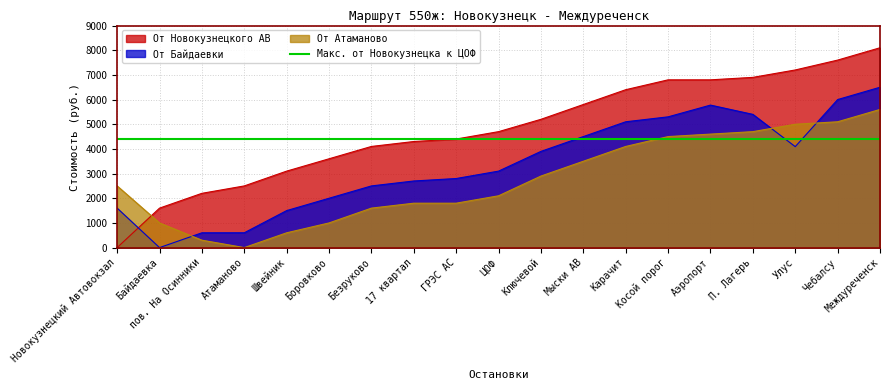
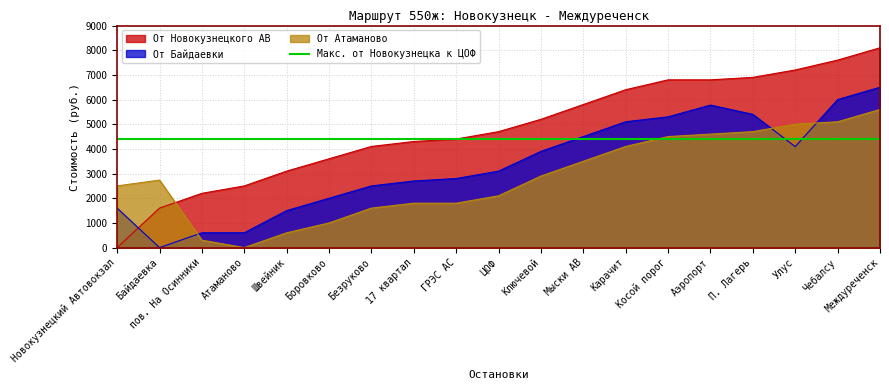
  {
    "От Новокузнецкого АВ": {
      "Новокузнецкий Автовокзал": 0,
      "Байдаевка": 1600,
      "пов. На Осинники": 2200,
      "Атаманово": 2500,
      "Швейник": 3100,
      "Боровково": 3600,
      "Безруково": 4100,
      "17 квартал": 4300,
      "ГРЭС АС": 4400,
      "ЦОФ": 4700,
      "Ключевой": 5200,
      "Мыски АВ": 5800,
      "Карачит": 6400,
      "Косой порог": 6800,
      "Аэропорт": 6800,
      "П. Лагерь": 6900,
      "Улус": 7200,
      "Чебалсу": 7600,
      "Междуреченск": 8100
    },
    "От Байдаевки": {
      "Новокузнецкий Автовокзал": 1600,
      "Байдаевка": 0,
      "пов. На Осинники": 600,
      "Атаманово": 600,
      "Швейник": 1500,
      "Боровково": 2000,
      "Безруково": 2500,
      "17 квартал": 2700,
      "ГРЭС АС": 2800,
      "ЦОФ": 3100,
      "Ключевой": 3900,
      "Мыски АВ": 4500,
      "Карачит": 5100,
      "Косой порог": 5300,
      "Аэропорт": 5800,
      "П. Лагерь": 5400,
      "Улус": 4100,
      "Чебалсу": 6000,
      "Междуреченск": 6500
    },
    "От Атаманово": {
      "Новокузнецкий Автовокзал": 2500,
-     "Байдаевка": 1000,
+     "Байдаевка": 2700,
      "пов. На Осинники": 300,
      "Атаманово": 0,
      "Швейник": 600,
      "Боровково": 1000,
      "Безруково": 1600,
      "17 квартал": 1800,
      "ГРЭС АС": 1800,
      "ЦОФ": 2100,
      "Ключевой": 2900,
      "Мыски АВ": 3500,
      "Карачит": 4100,
      "Косой порог": 4500,
      "Аэропорт": 4600,
      "П. Лагерь": 4700,
      "Улус": 5000,
      "Чебалсу": 5100,
      "Междуреченск": 5600
    }
  }
